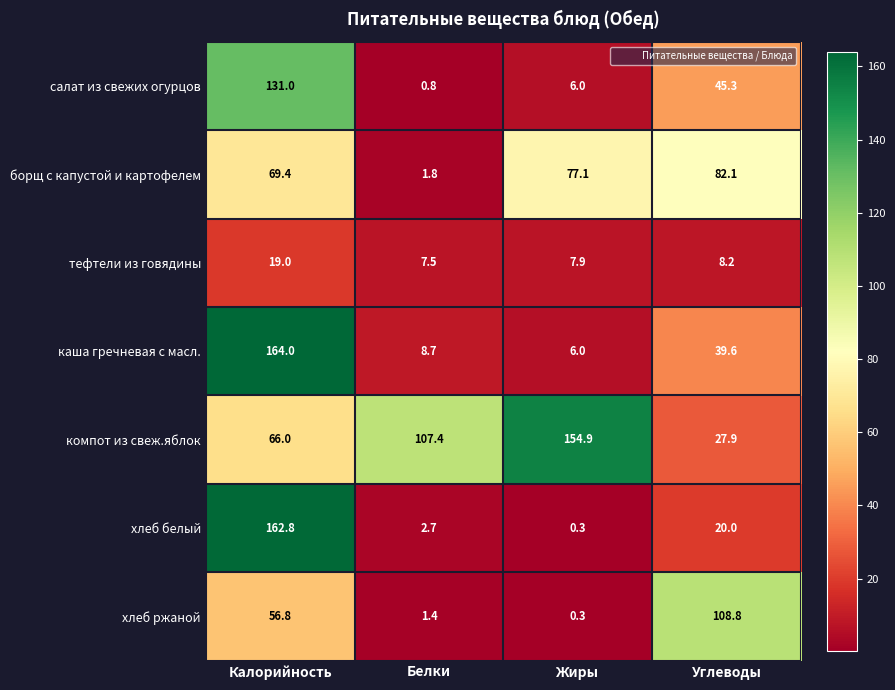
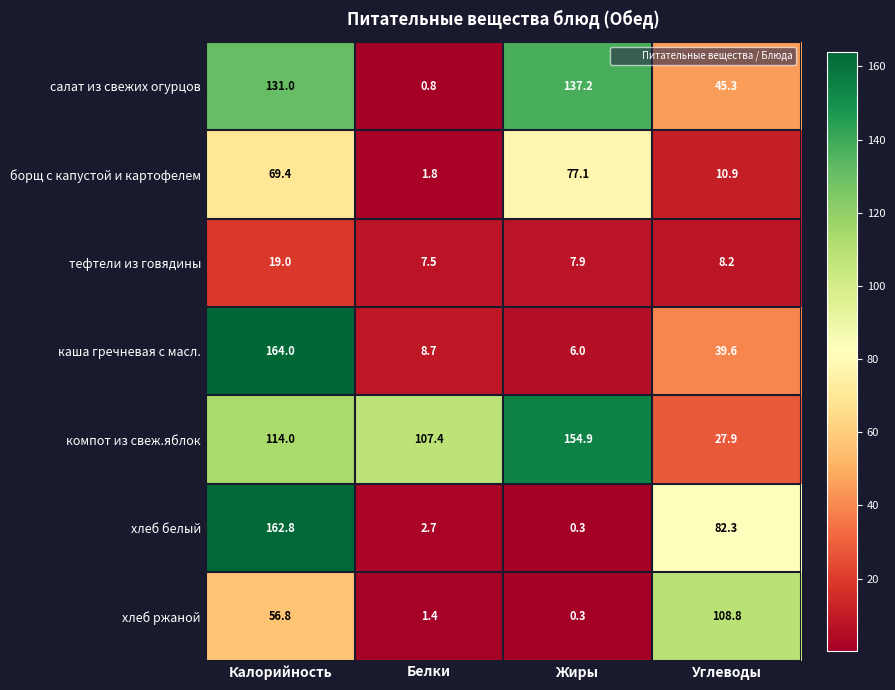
  {
    "салат из свежих огурцов": {
      "Калорийность": 131.0,
      "Белки": 0.8,
-     "Жиры": 6.0,
+     "Жиры": 137.2,
      "Углеводы": 45.3
    },
    "борщ с капустой и картофелем": {
      "Калорийность": 69.4,
      "Белки": 1.8,
      "Жиры": 77.1,
-     "Углеводы": 82.1
+     "Углеводы": 10.9
    },
    "тефтели из говядины": {
      "Калорийность": 19.0,
      "Белки": 7.5,
      "Жиры": 7.9,
      "Углеводы": 8.2
    },
    "каша гречневая с масл.": {
      "Калорийность": 164.0,
      "Белки": 8.7,
      "Жиры": 6.0,
      "Углеводы": 39.6
    },
    "компот из свеж.яблок": {
-     "Калорийность": 66.0,
+     "Калорийность": 114.0,
      "Белки": 107.4,
      "Жиры": 154.9,
      "Углеводы": 27.9
    },
    "хлеб белый": {
      "Калорийность": 162.8,
      "Белки": 2.7,
      "Жиры": 0.3,
-     "Углеводы": 20.0
+     "Углеводы": 82.3
    },
    "хлеб ржаной": {
      "Калорийность": 56.8,
      "Белки": 1.4,
      "Жиры": 0.3,
      "Углеводы": 108.8
    }
  }
